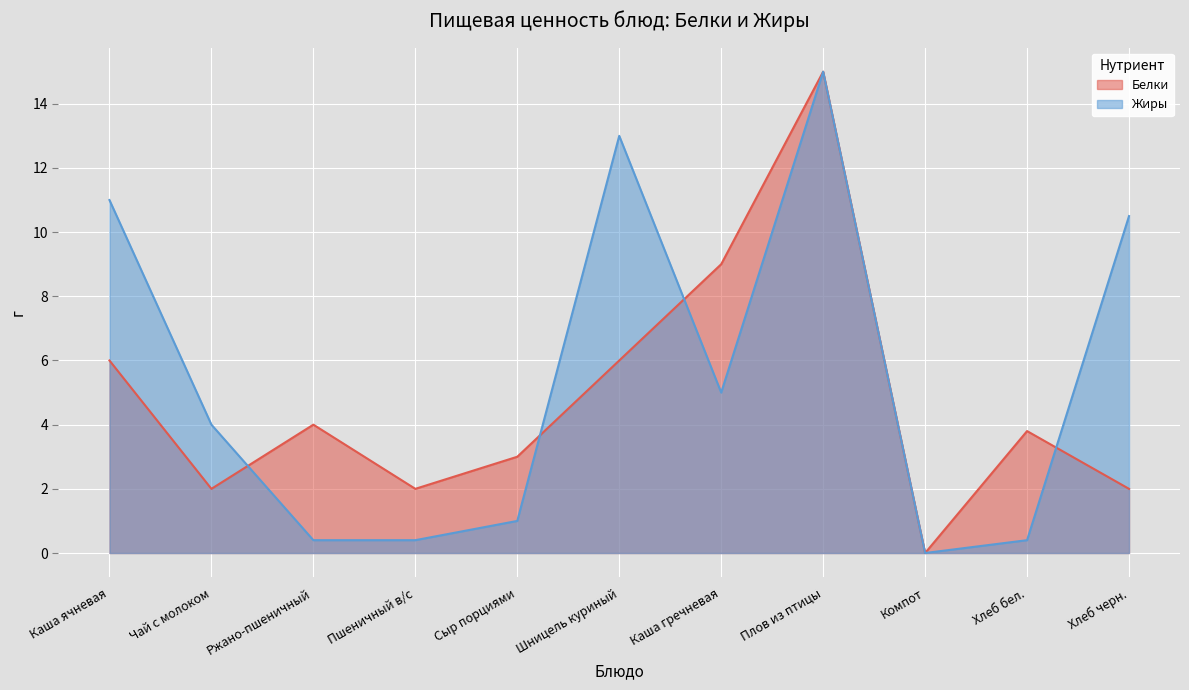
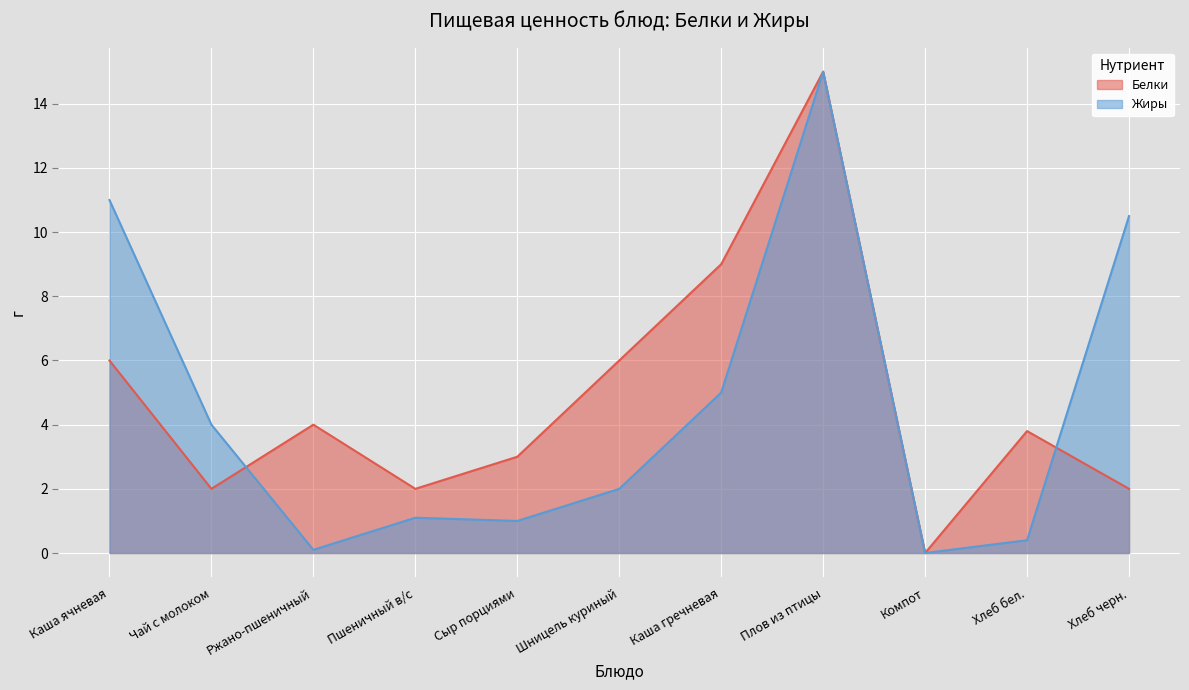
  {
    "Белки": {
      "Каша ячневая": 6.0,
      "Чай с молоком": 2.0,
      "Ржано-пшеничный": 4.0,
      "Пшеничный в/с": 2.0,
      "Сыр порциями": 3.0,
      "Шницель куриный": 6.0,
      "Каша гречневая": 9.0,
      "Хлеб бел.": 3.8,
      "Хлеб черн.": 2.0
    },
    "Жиры": {
      "Каша ячневая": 11.0,
      "Чай с молоком": 4.0,
-     "Ржано-пшеничный": 0.4,
-     "Пшеничный в/с": 0.4,
+     "Ржано-пшеничный": 0.1,
+     "Пшеничный в/с": 1.1,
      "Сыр порциями": 1.0,
-     "Шницель куриный": 13,
+     "Шницель куриный": 2,
      "Каша гречневая": 5.0,
      "Хлеб бел.": 0.4,
      "Хлеб черн.": 10.5
    }
  }
